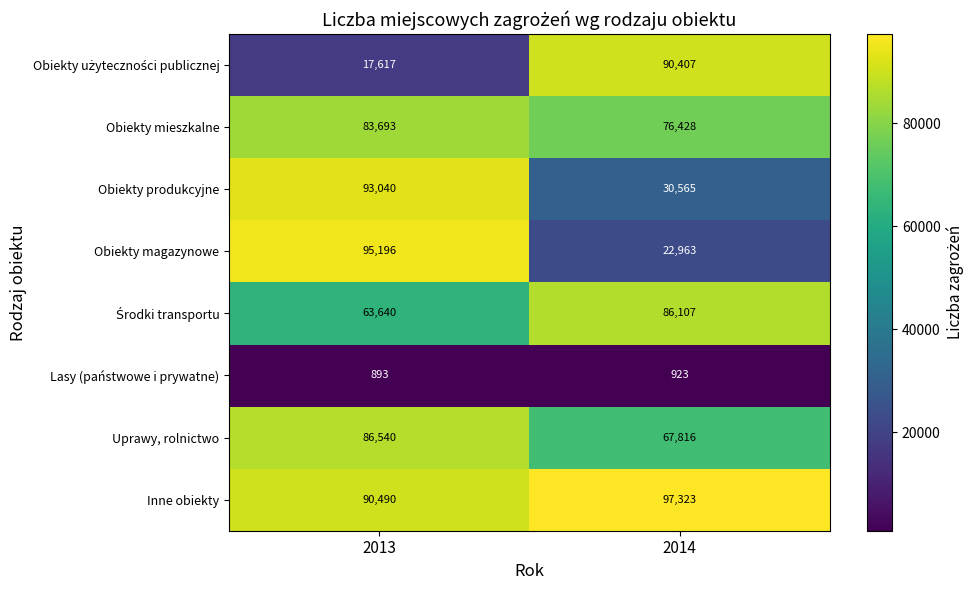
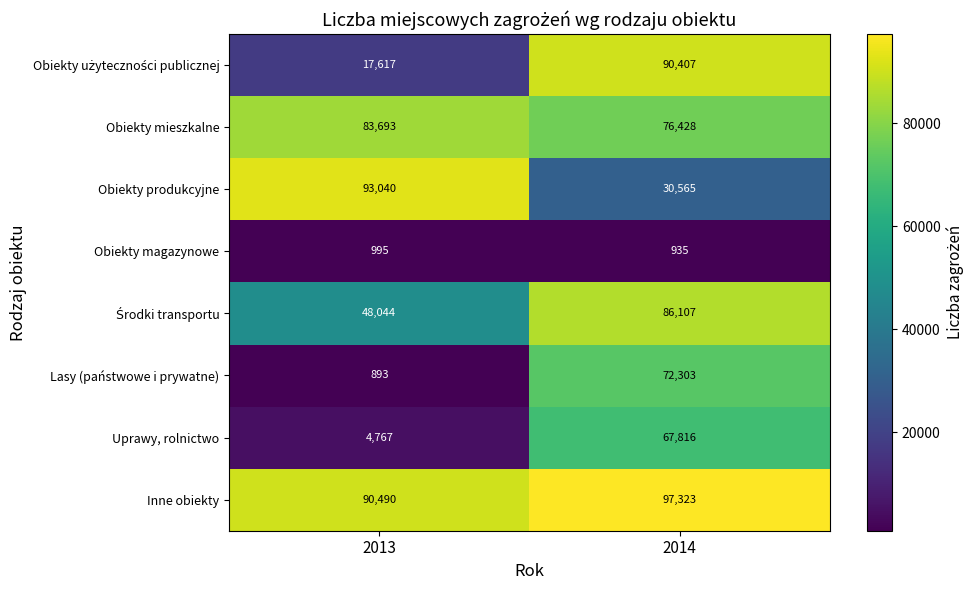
  {
    "Obiekty użyteczności publicznej": {
      "2013": "17,617",
      "2014": "90,407"
    },
    "Obiekty mieszkalne": {
      "2013": "83,693",
      "2014": "76,428"
    },
    "Obiekty produkcyjne": {
      "2013": "93,040",
      "2014": "30,565"
    },
    "Obiekty magazynowe": {
-     "2013": "95,196",
-     "2014": "22,963"
+     "2013": "995",
+     "2014": "935"
    },
    "Środki transportu": {
-     "2013": "63,640",
+     "2013": "48,044",
      "2014": "86,107"
    },
    "Lasy (państwowe i prywatne)": {
      "2013": "893",
-     "2014": "923"
+     "2014": "72,303"
    },
    "Uprawy, rolnictwo": {
-     "2013": "86,540",
+     "2013": "4,767",
      "2014": "67,816"
    },
    "Inne obiekty": {
      "2013": "90,490",
      "2014": "97,323"
    }
  }
